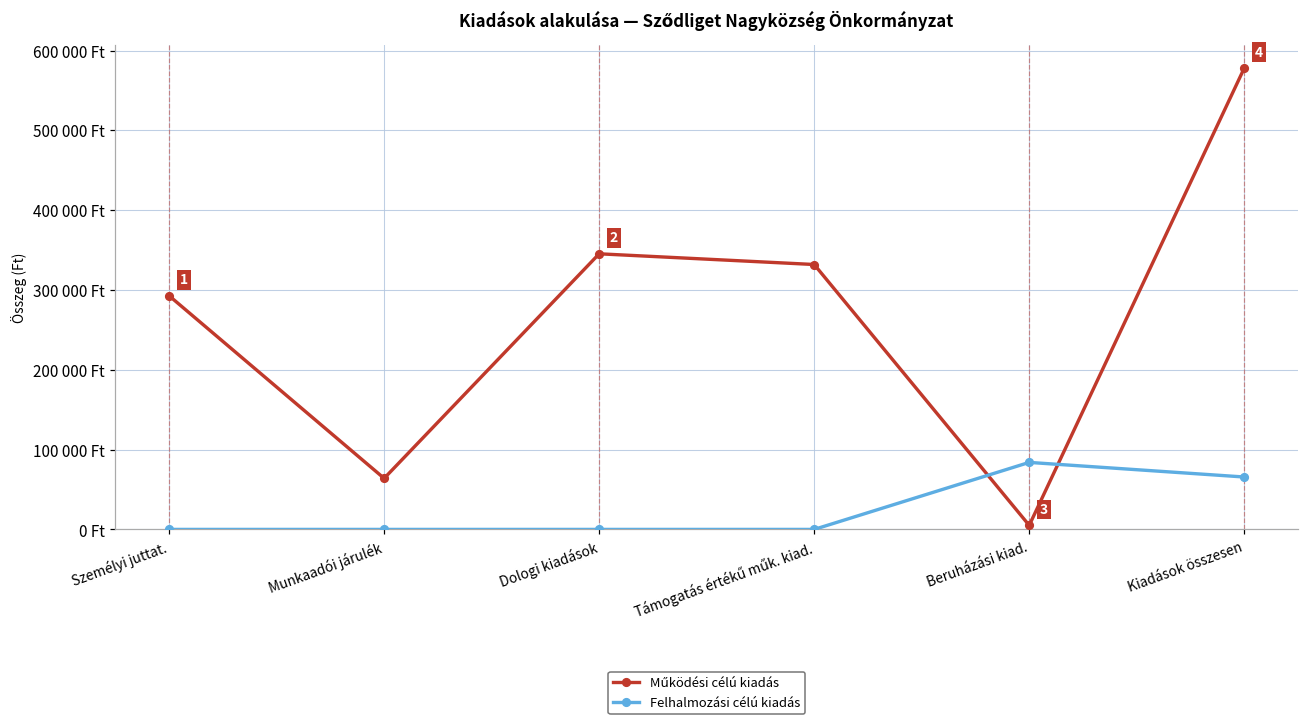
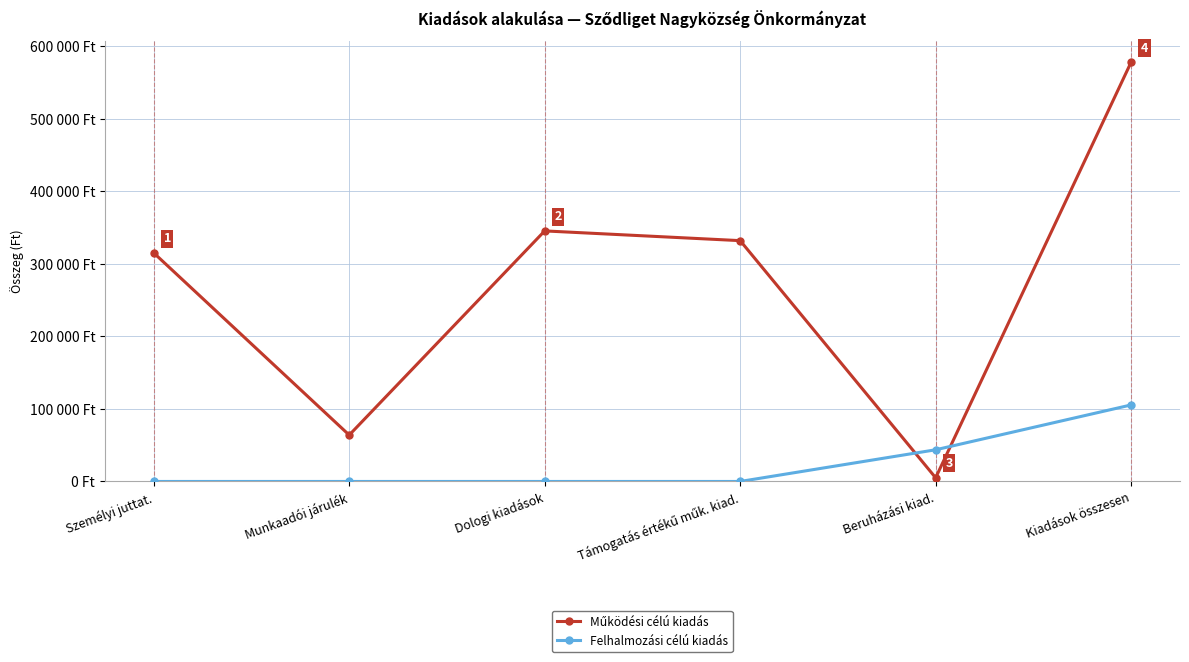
  {
    "Működési célú kiadás": {
-     "Személyi juttat.": "290000 Ft",
+     "Személyi juttat.": "320000 Ft",
      "Munkaadói járulék": "60000 Ft",
      "Támogatás értékű műk. kiad.": "330000 Ft"
    },
    "Felhalmozási célú kiadás": {
      "Személyi juttat.": "0 Ft",
      "Munkaadói járulék": "0 Ft",
      "Dologi kiadások": "0 Ft",
      "Támogatás értékű műk. kiad.": "0 Ft",
-     "Beruházási kiad.": "80000 Ft",
-     "Kiadások összesen": "70000 Ft"
+     "Beruházási kiad.": "40000 Ft",
+     "Kiadások összesen": "110000 Ft"
    }
  }
